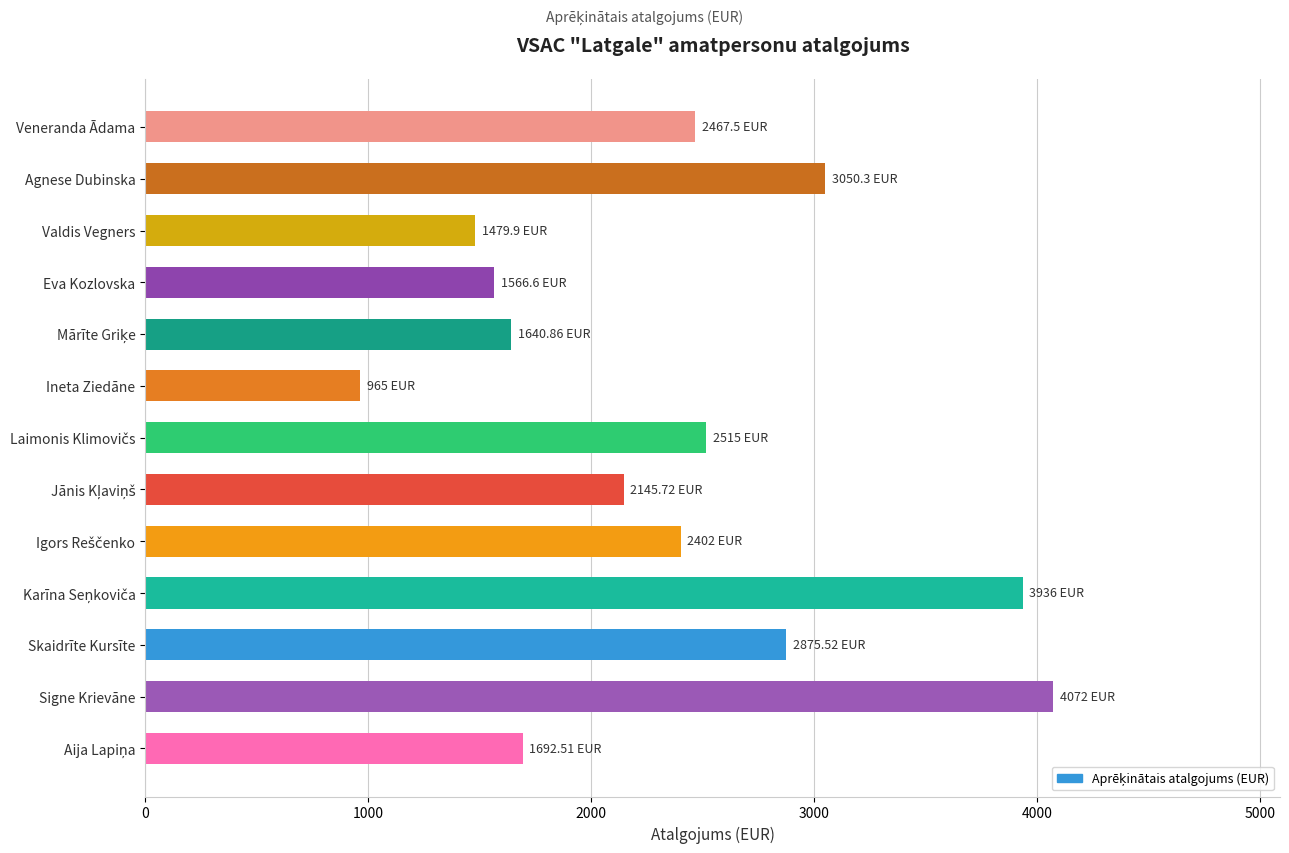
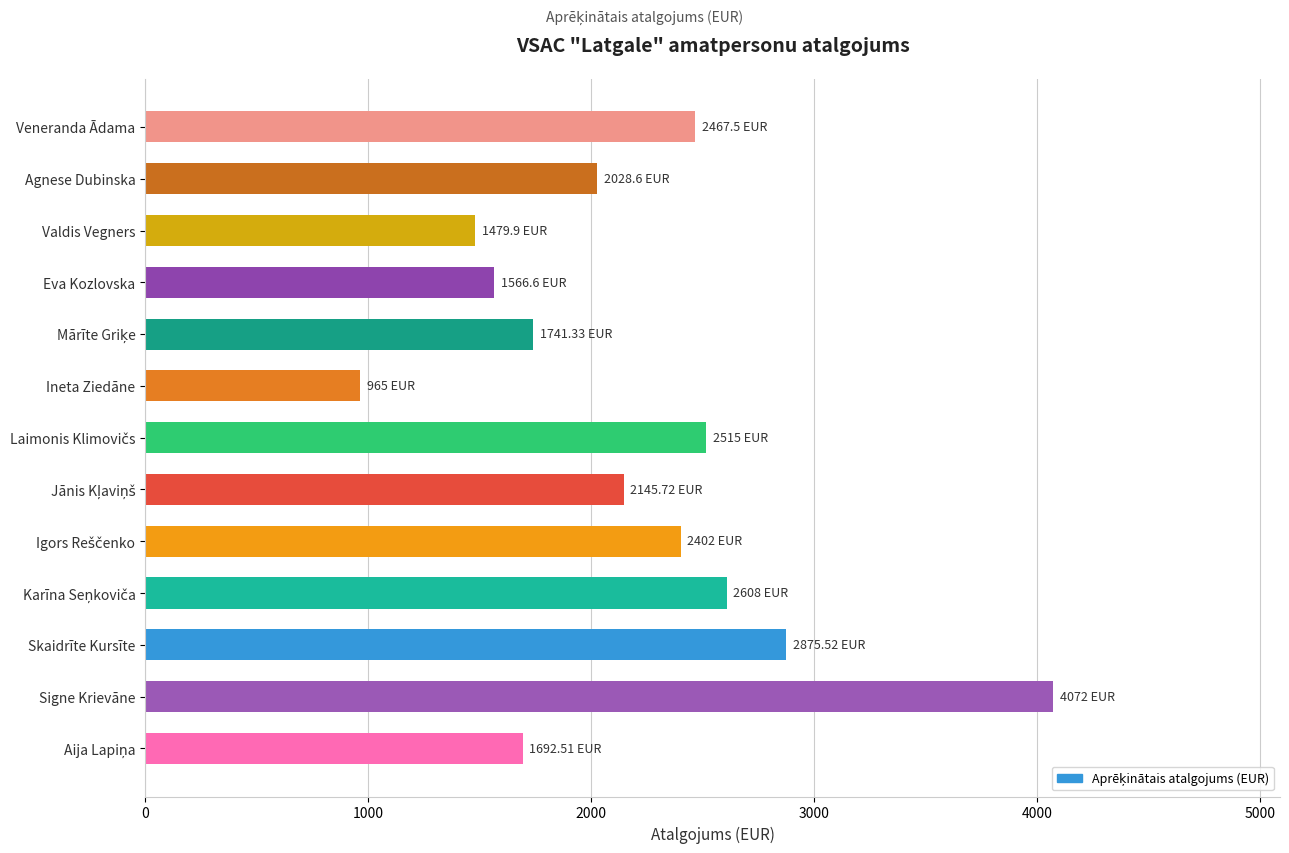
  {
    "Veneranda Ādama": 2467.5,
-   "Agnese Dubinska": 3050.3,
+   "Agnese Dubinska": 2028.6,
    "Valdis Vegners": 1479.9,
    "Eva Kozlovska": 1566.6,
-   "Mārīte Griķe": 1640.86,
+   "Mārīte Griķe": 1741.33,
    "Ineta Ziedāne": 965,
    "Laimonis Klimovičs": 2515,
    "Jānis Kļaviņš": 2145.72,
    "Igors Reščenko": 2402,
-   "Karīna Seņkoviča": 3936,
+   "Karīna Seņkoviča": 2608,
    "Skaidrīte Kursīte": 2875.52,
    "Signe Krievāne": 4072,
    "Aija Lapiņa": 1692.51
  }
